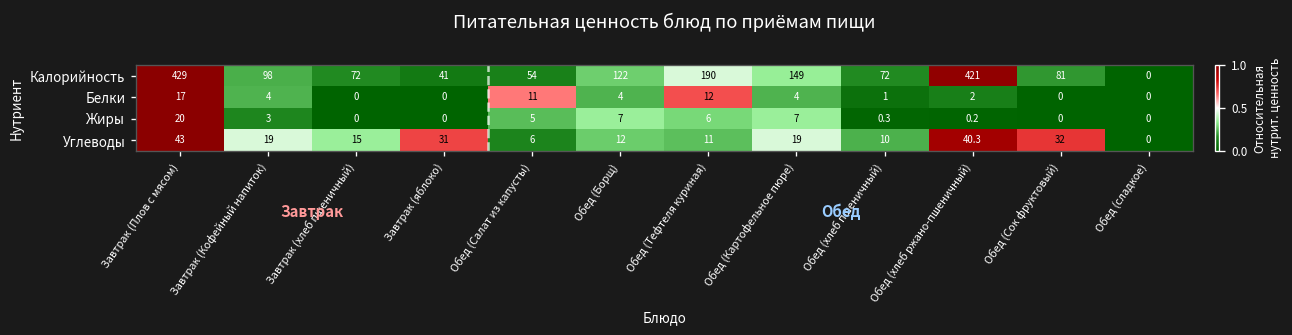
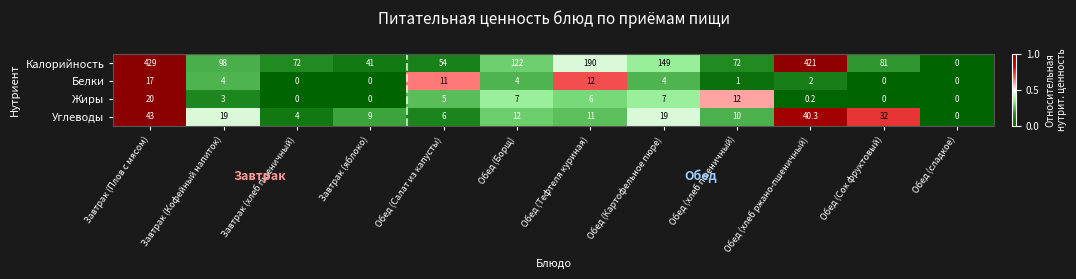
  {
    "Калорийность": {
      "Завтрак (Плов с мясом)": 429,
      "Завтрак (Кофейный напиток)": 98,
      "Завтрак (хлеб пшеничный)": 72,
      "Завтрак (яблоко)": 41,
      "Обед (Салат из капусты)": 54,
      "Обед (Борщ)": 122,
      "Обед (Тефтеля куриная)": 190,
      "Обед (Картофельное пюре)": 149,
      "Обед (хлеб пшеничный)": 72,
      "Обед (хлеб ржано-пшеничный)": 421,
      "Обед (Сок фруктовый)": 81,
      "Обед (сладкое)": 0
    },
    "Белки": {
      "Завтрак (Плов с мясом)": 17,
      "Завтрак (Кофейный напиток)": 4,
      "Завтрак (хлеб пшеничный)": 0,
      "Завтрак (яблоко)": 0,
      "Обед (Салат из капусты)": 11,
      "Обед (Борщ)": 4,
      "Обед (Тефтеля куриная)": 12,
      "Обед (Картофельное пюре)": 4,
      "Обед (хлеб пшеничный)": 1,
      "Обед (хлеб ржано-пшеничный)": 2,
      "Обед (Сок фруктовый)": 0,
      "Обед (сладкое)": 0
    },
    "Жиры": {
      "Завтрак (Плов с мясом)": 20,
      "Завтрак (Кофейный напиток)": 3,
      "Завтрак (хлеб пшеничный)": 0,
      "Завтрак (яблоко)": 0,
      "Обед (Салат из капусты)": 5,
      "Обед (Борщ)": 7,
      "Обед (Тефтеля куриная)": 6,
      "Обед (Картофельное пюре)": 7,
-     "Обед (хлеб пшеничный)": 0.3,
+     "Обед (хлеб пшеничный)": 12,
      "Обед (хлеб ржано-пшеничный)": 0.2,
      "Обед (Сок фруктовый)": 0,
      "Обед (сладкое)": 0
    },
    "Углеводы": {
      "Завтрак (Плов с мясом)": 43,
      "Завтрак (Кофейный напиток)": 19,
-     "Завтрак (хлеб пшеничный)": 15,
-     "Завтрак (яблоко)": 31,
+     "Завтрак (хлеб пшеничный)": 4,
+     "Завтрак (яблоко)": 9,
      "Обед (Салат из капусты)": 6,
      "Обед (Борщ)": 12,
      "Обед (Тефтеля куриная)": 11,
      "Обед (Картофельное пюре)": 19,
      "Обед (хлеб пшеничный)": 10,
      "Обед (хлеб ржано-пшеничный)": 40.3,
      "Обед (Сок фруктовый)": 32,
      "Обед (сладкое)": 0
    }
  }
